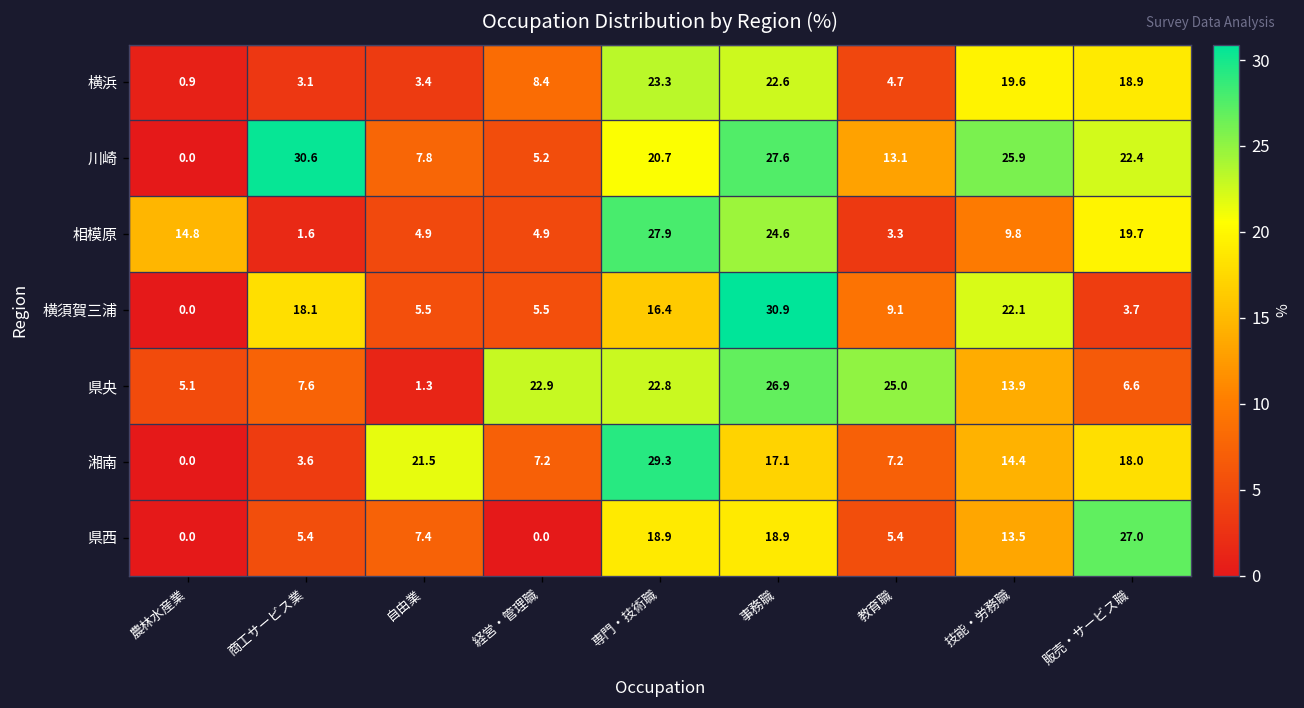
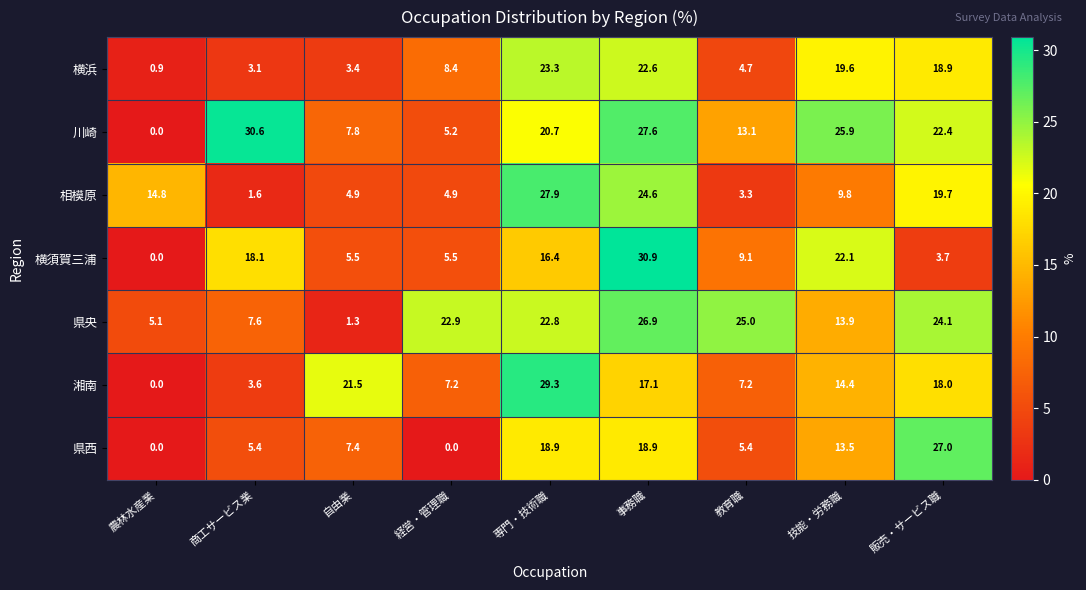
  {
    "横浜": {
      "農林水産業": 0.9,
      "商工サービス業": 3.1,
      "自由業": 3.4,
      "経営・管理職": 8.4,
      "専門・技術職": 23.3,
      "事務職": 22.6,
      "教育職": 4.7,
      "技能・労務職": 19.6,
      "販売・サービス職": 18.9
    },
    "川崎": {
      "農林水産業": 0.0,
      "商工サービス業": 30.6,
      "自由業": 7.8,
      "経営・管理職": 5.2,
      "専門・技術職": 20.7,
      "事務職": 27.6,
      "教育職": 13.1,
      "技能・労務職": 25.9,
      "販売・サービス職": 22.4
    },
    "相模原": {
      "農林水産業": 14.8,
      "商工サービス業": 1.6,
      "自由業": 4.9,
      "経営・管理職": 4.9,
      "専門・技術職": 27.9,
      "事務職": 24.6,
      "教育職": 3.3,
      "技能・労務職": 9.8,
      "販売・サービス職": 19.7
    },
    "横須賀三浦": {
      "農林水産業": 0.0,
      "商工サービス業": 18.1,
      "自由業": 5.5,
      "経営・管理職": 5.5,
      "専門・技術職": 16.4,
      "事務職": 30.9,
      "教育職": 9.1,
      "技能・労務職": 22.1,
      "販売・サービス職": 3.7
    },
    "県央": {
      "農林水産業": 5.1,
      "商工サービス業": 7.6,
      "自由業": 1.3,
      "経営・管理職": 22.9,
      "専門・技術職": 22.8,
      "事務職": 26.9,
      "教育職": 25.0,
      "技能・労務職": 13.9,
-     "販売・サービス職": 6.6
+     "販売・サービス職": 24.1
    },
    "湘南": {
      "農林水産業": 0.0,
      "商工サービス業": 3.6,
      "自由業": 21.5,
      "経営・管理職": 7.2,
      "専門・技術職": 29.3,
      "事務職": 17.1,
      "教育職": 7.2,
      "技能・労務職": 14.4,
      "販売・サービス職": 18.0
    },
    "県西": {
      "農林水産業": 0.0,
      "商工サービス業": 5.4,
      "自由業": 7.4,
      "経営・管理職": 0.0,
      "専門・技術職": 18.9,
      "事務職": 18.9,
      "教育職": 5.4,
      "技能・労務職": 13.5,
      "販売・サービス職": 27.0
    }
  }
